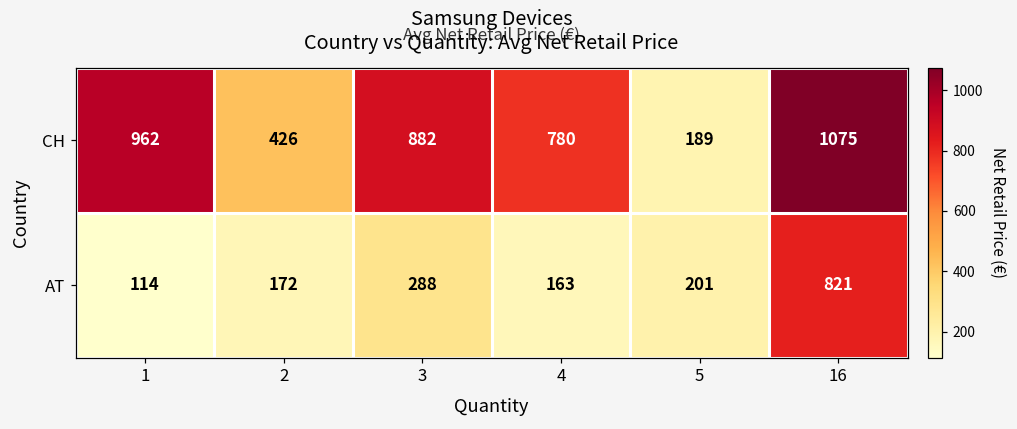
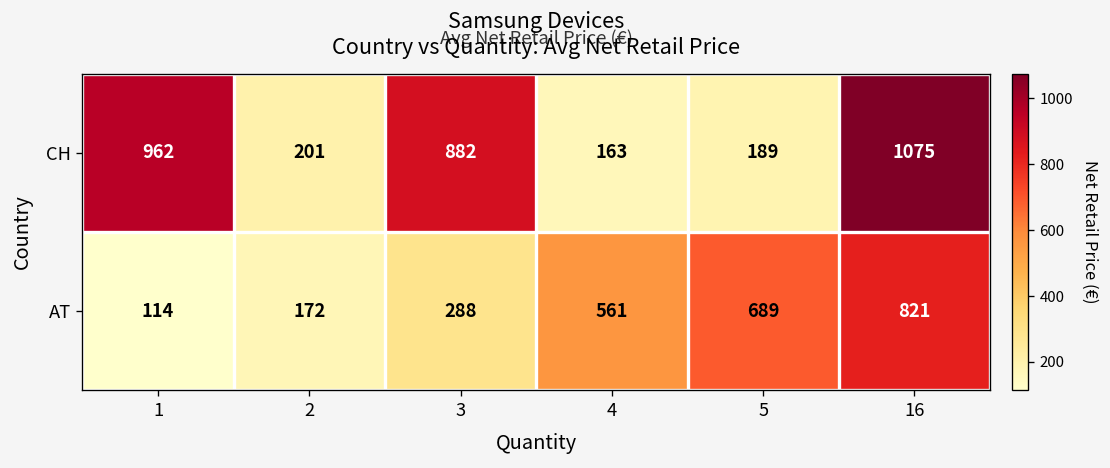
  {
    "CH": {
      "1": 962,
-     "2": 426,
+     "2": 201,
      "3": 882,
-     "4": 780,
+     "4": 163,
      "5": 189,
      "16": 1075
    },
    "AT": {
      "1": 114,
      "2": 172,
      "3": 288,
-     "4": 163,
-     "5": 201,
+     "4": 561,
+     "5": 689,
      "16": 821
    }
  }
